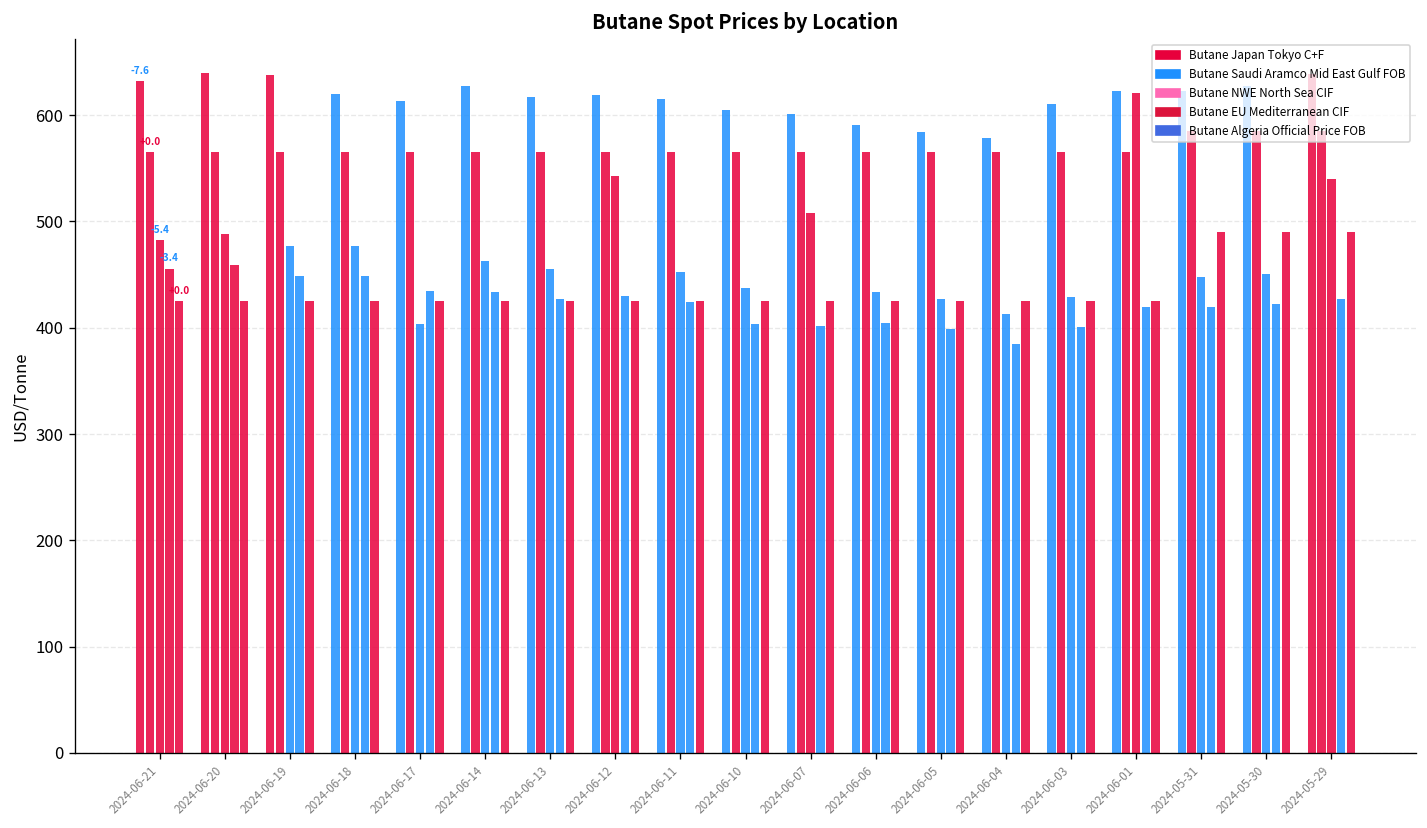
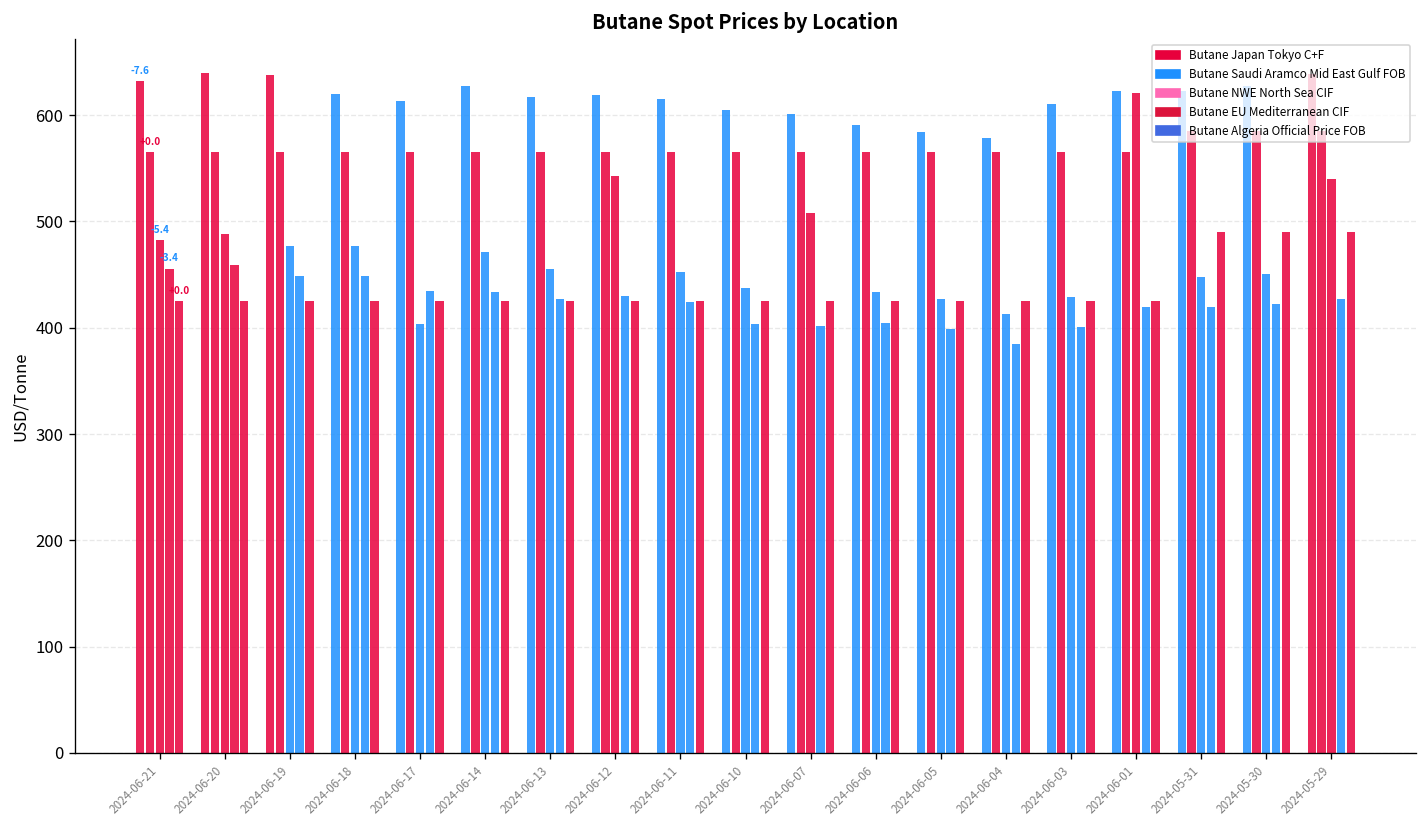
  {
    "2024-06-20": 490,
    "2024-06-19": 480,
    "2024-06-18": 480,
    "2024-06-17": 400,
-   "2024-06-14": 460,
+   "2024-06-14": 470,
    "2024-06-13": 460,
    "2024-06-12": 540,
    "2024-06-11": 450,
    "2024-06-10": 440,
    "2024-06-07": 510,
    "2024-06-06": 430,
    "2024-06-05": 430,
    "2024-06-04": 410,
    "2024-06-03": 430,
    "2024-06-01": 620,
    "2024-05-31": 450,
    "2024-05-30": 450,
    "2024-05-29": 540
  }
